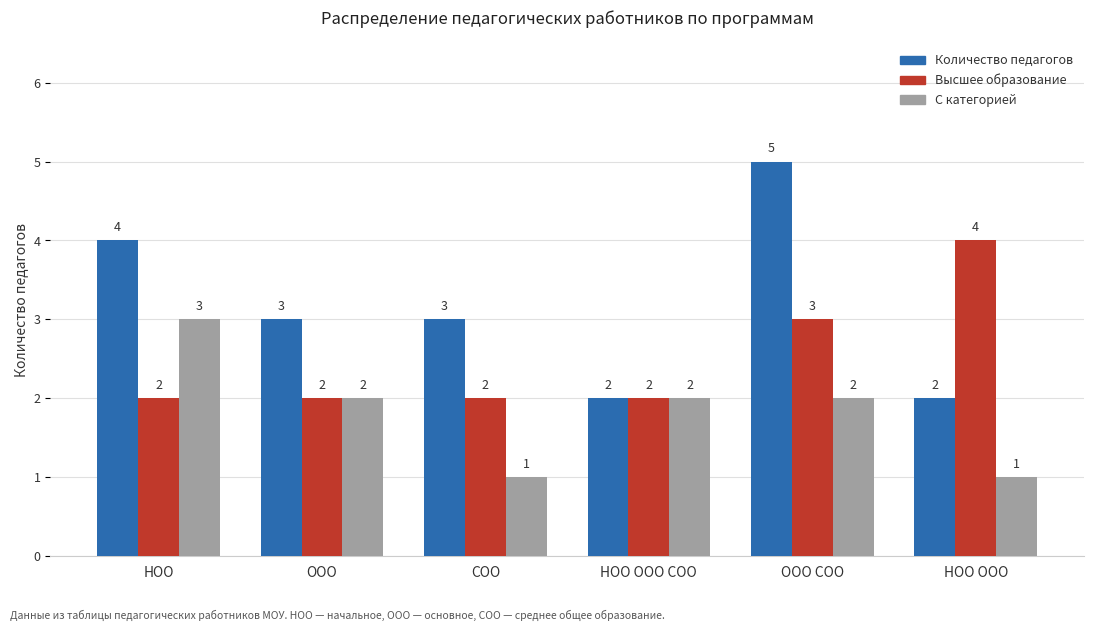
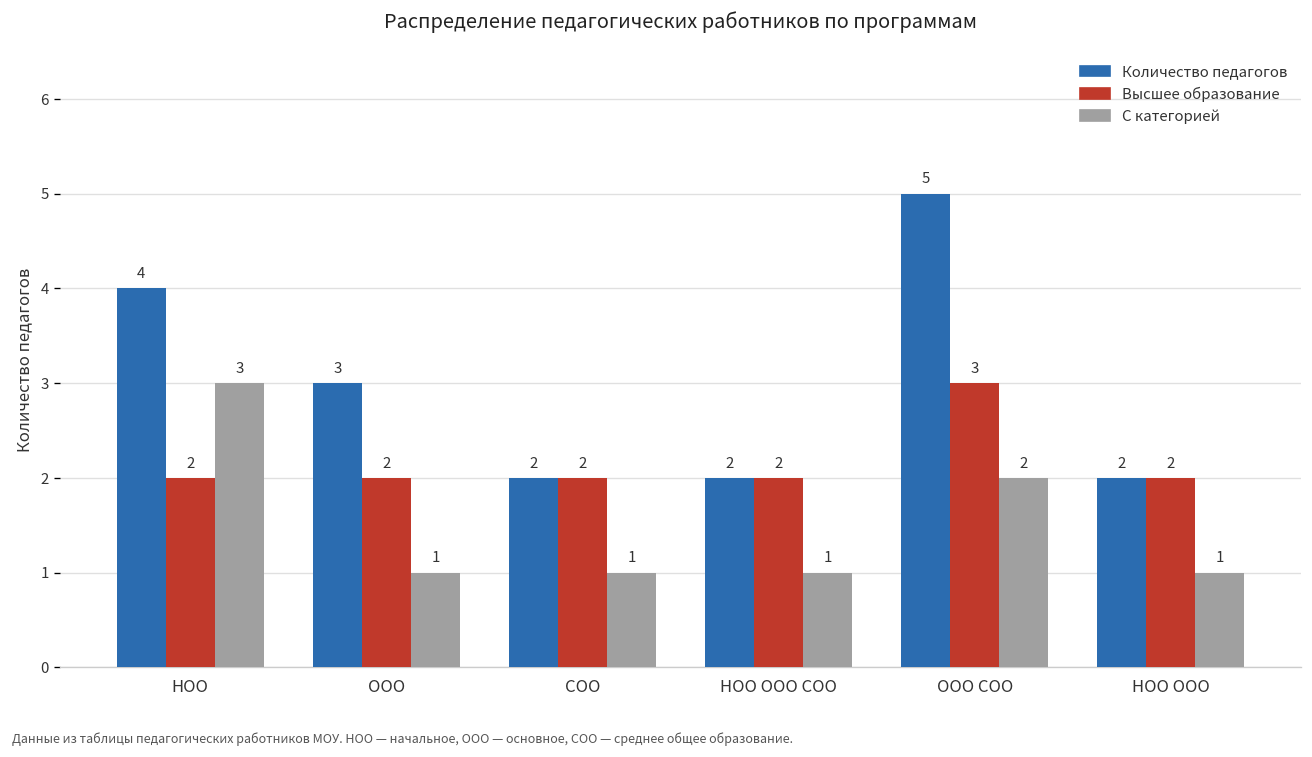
  {
    "Количество педагогов": {
      "НОО": 4,
      "ООО": 3,
-     "СОО": 3,
+     "СОО": 2,
      "НОО ООО СОО": 2,
      "ООО СОО": 5,
      "НОО ООО": 2
    },
    "Высшее образование": {
      "НОО": 2,
      "ООО": 2,
      "СОО": 2,
      "НОО ООО СОО": 2,
      "ООО СОО": 3,
-     "НОО ООО": 4
+     "НОО ООО": 2
    },
    "С категорией": {
      "НОО": 3,
-     "ООО": 2,
+     "ООО": 1,
      "СОО": 1,
-     "НОО ООО СОО": 2,
+     "НОО ООО СОО": 1,
      "ООО СОО": 2,
      "НОО ООО": 1
    }
  }
